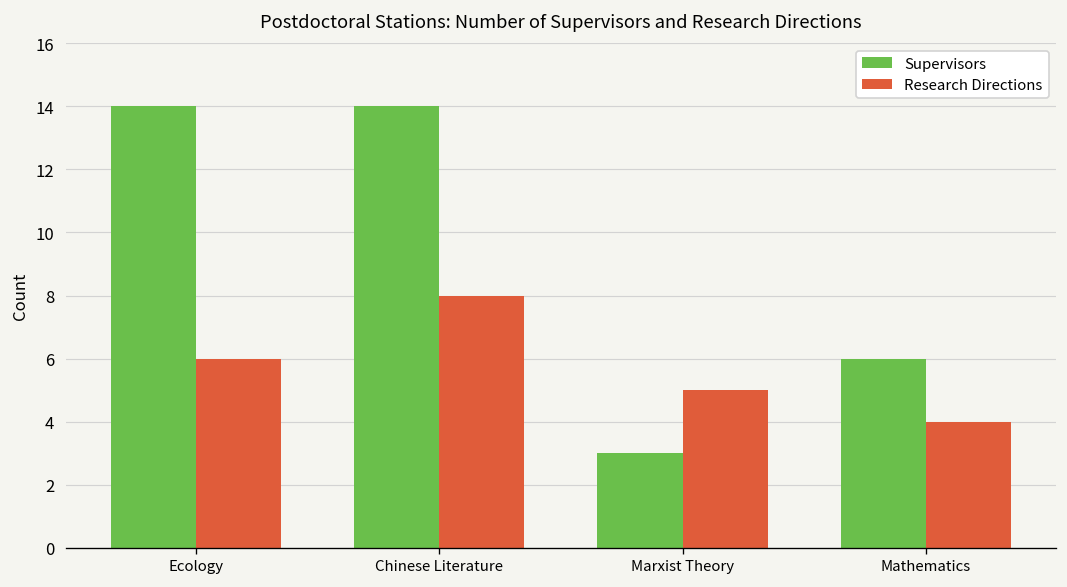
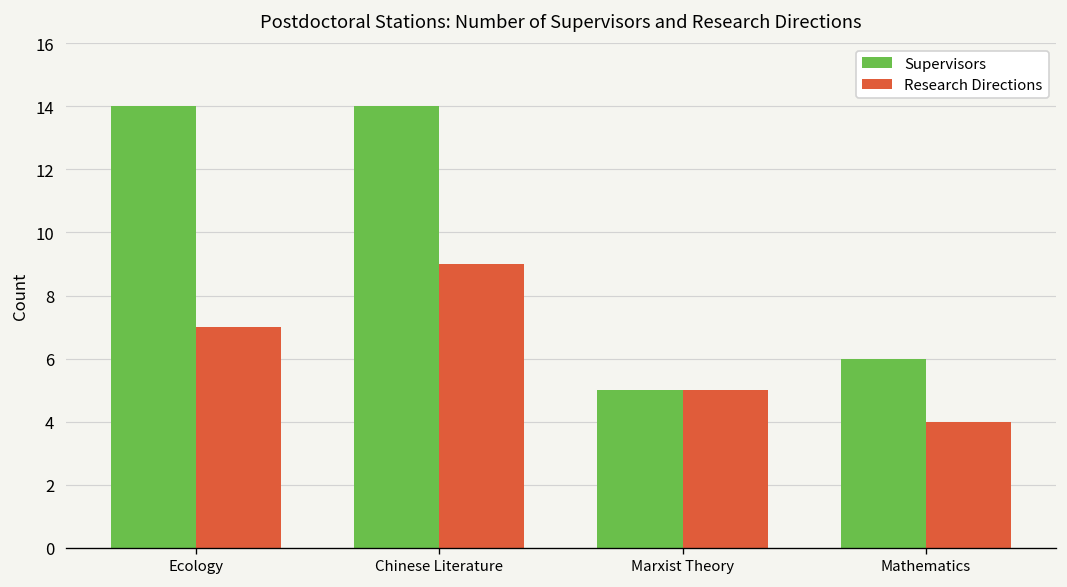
  {
    "Supervisors": {
      "Ecology": 14,
      "Chinese Literature": 14,
-     "Marxist Theory": 3,
+     "Marxist Theory": 5,
      "Mathematics": 6
    },
    "Research Directions": {
-     "Ecology": 6,
-     "Chinese Literature": 8,
+     "Ecology": 7,
+     "Chinese Literature": 9,
      "Marxist Theory": 5,
      "Mathematics": 4
    }
  }
